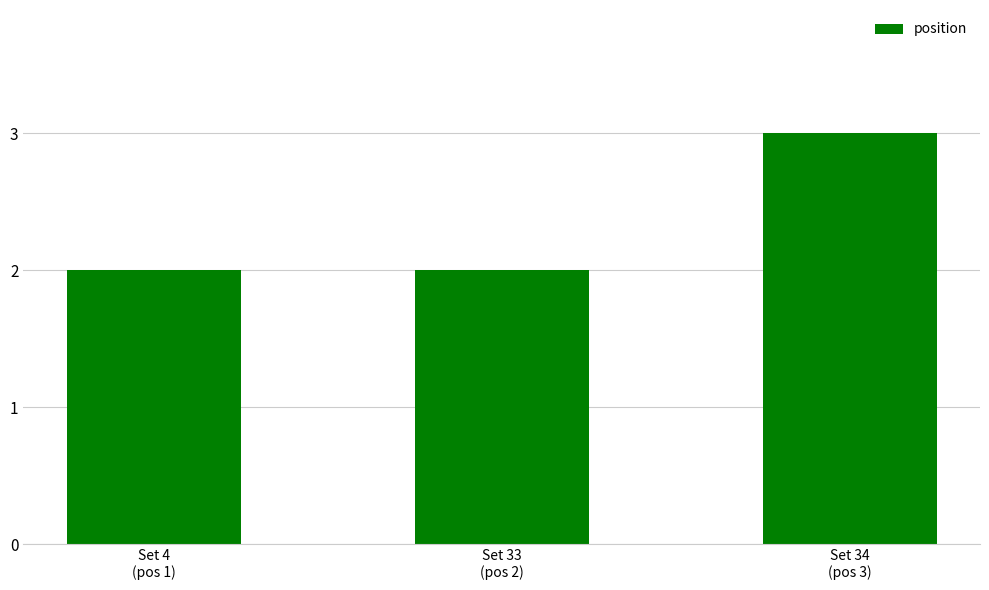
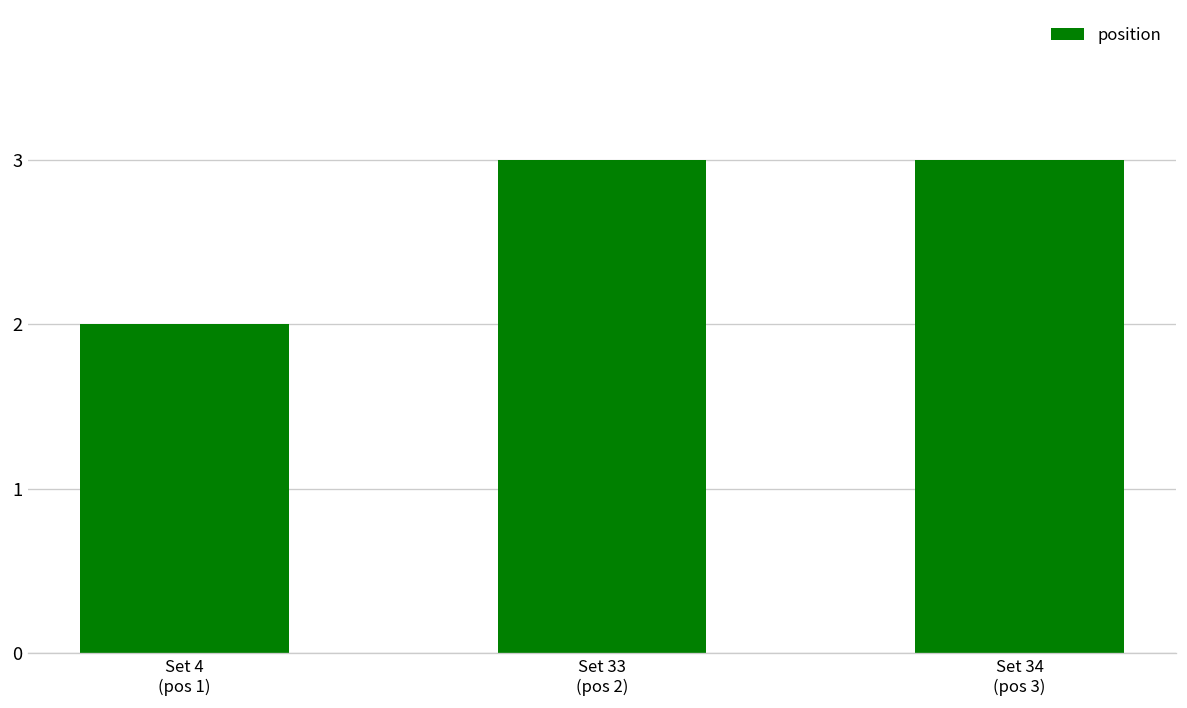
  {
    "Set 4 (pos 1)": 2,
-   "Set 33 (pos 2)": 2,
+   "Set 33 (pos 2)": 3,
    "Set 34 (pos 3)": 3
  }
